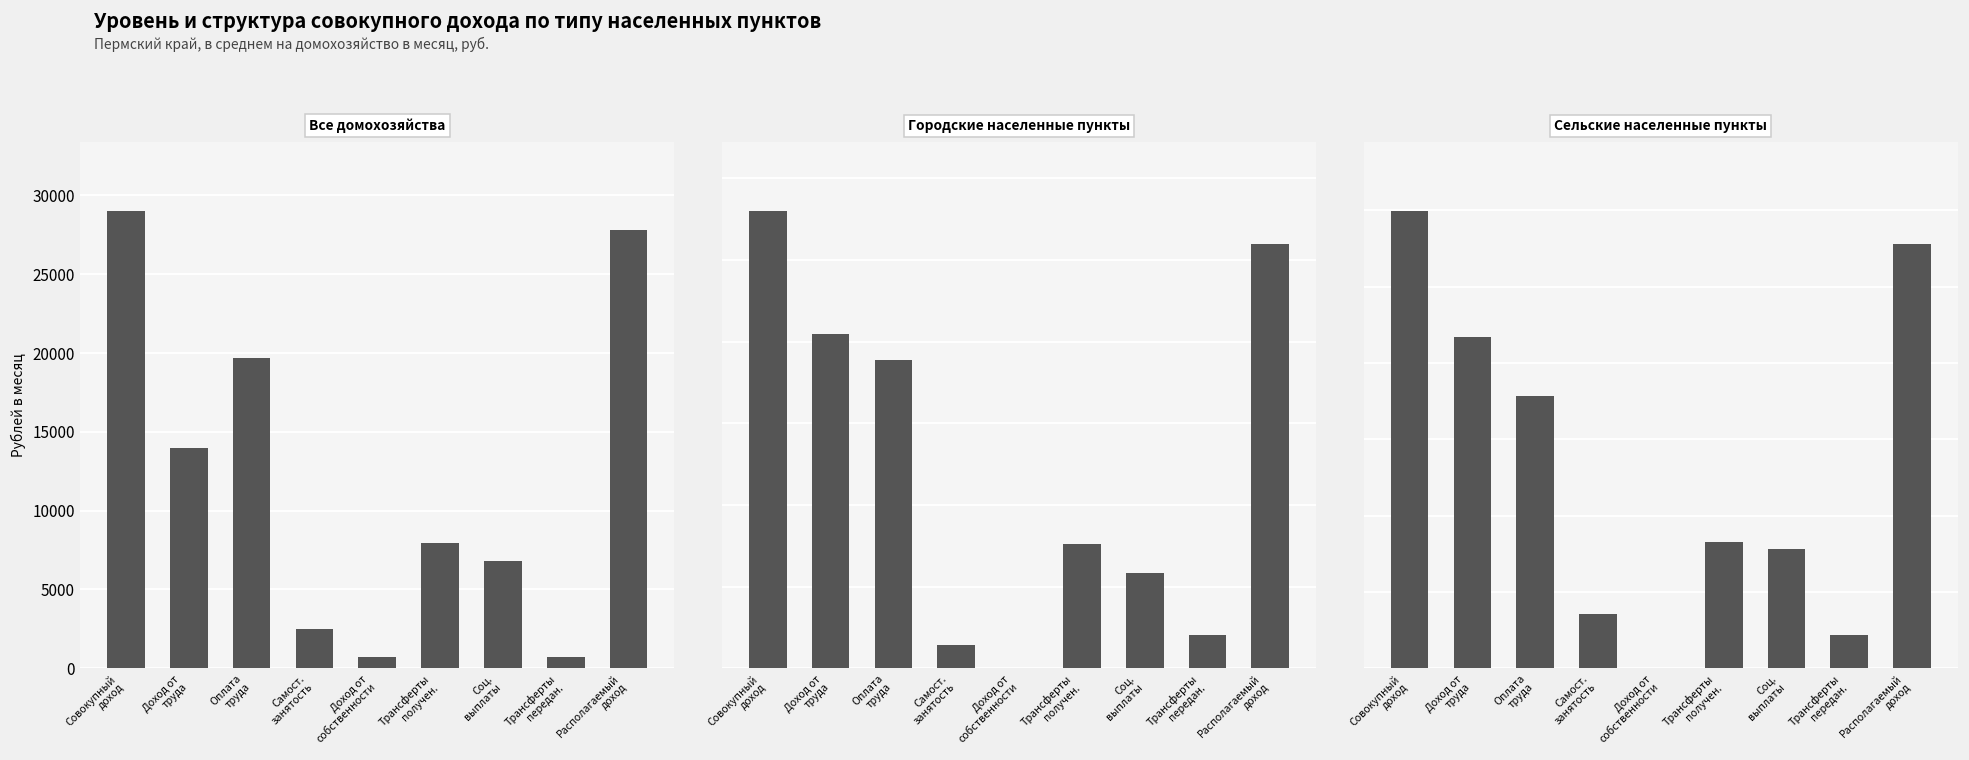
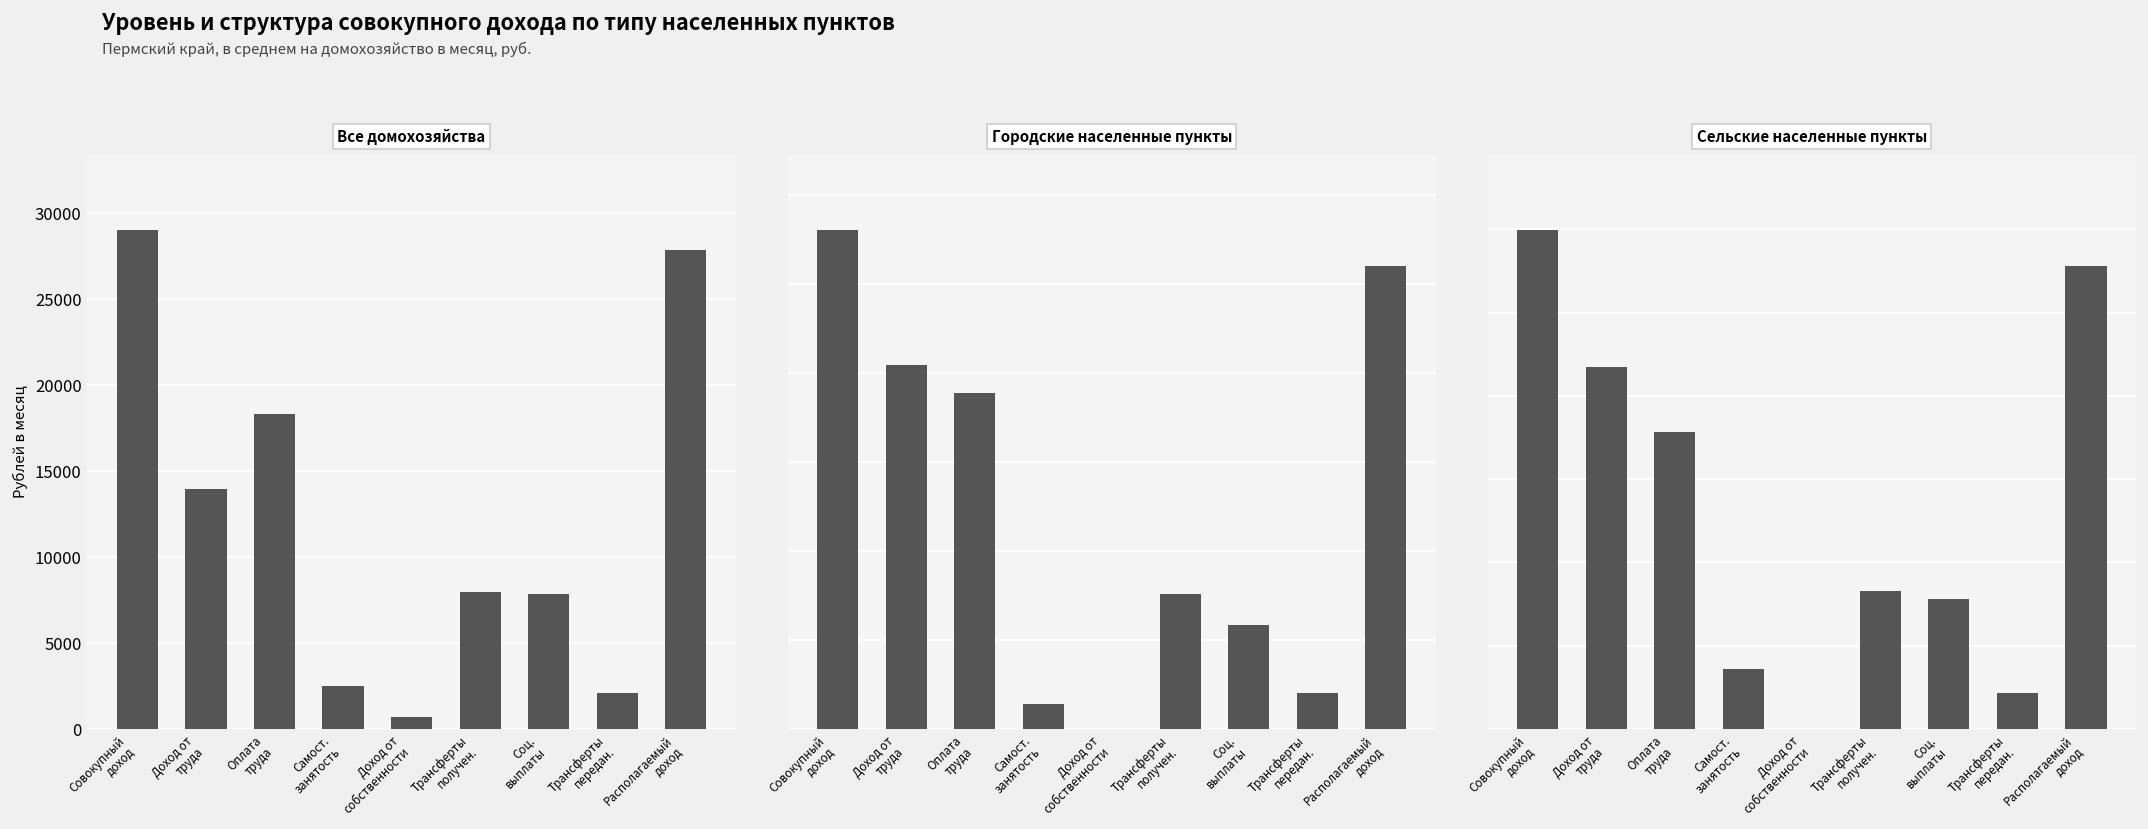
  {
    "Все домохозяйства": {
      "Совокупный доход": 29000,
      "Доход от труда": 13900,
-     "Оплата труда": 19700,
+     "Оплата труда": 18300,
      "Самост. занятость": 2500,
      "Доход от собственности": 700,
      "Трансферты получен.": 7900,
-     "Соц. выплаты": 6800,
-     "Трансферты передан.": 700,
+     "Соц. выплаты": 7900,
+     "Трансферты передан.": 2100,
      "Располагаемый доход": 27800
    }
  }
